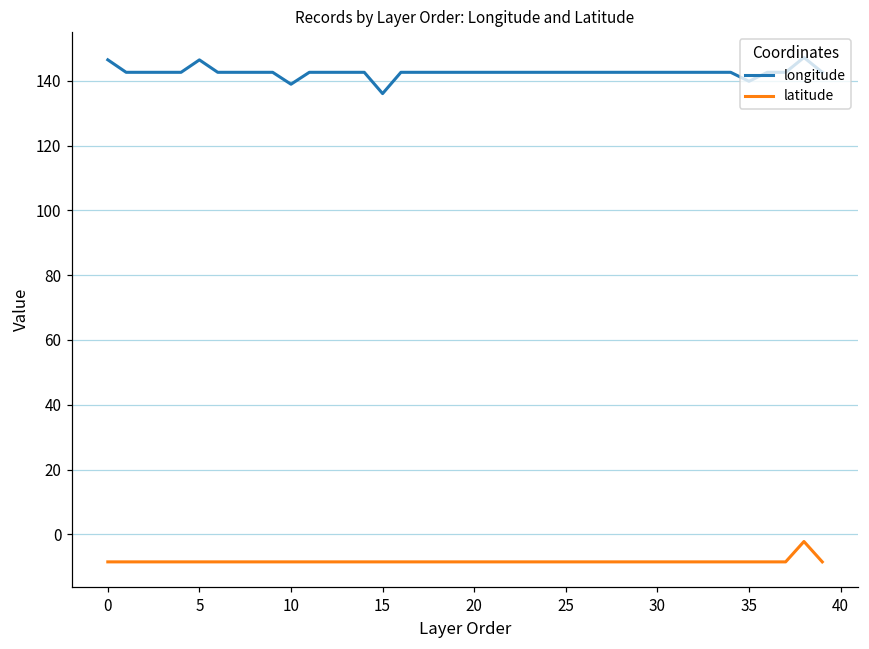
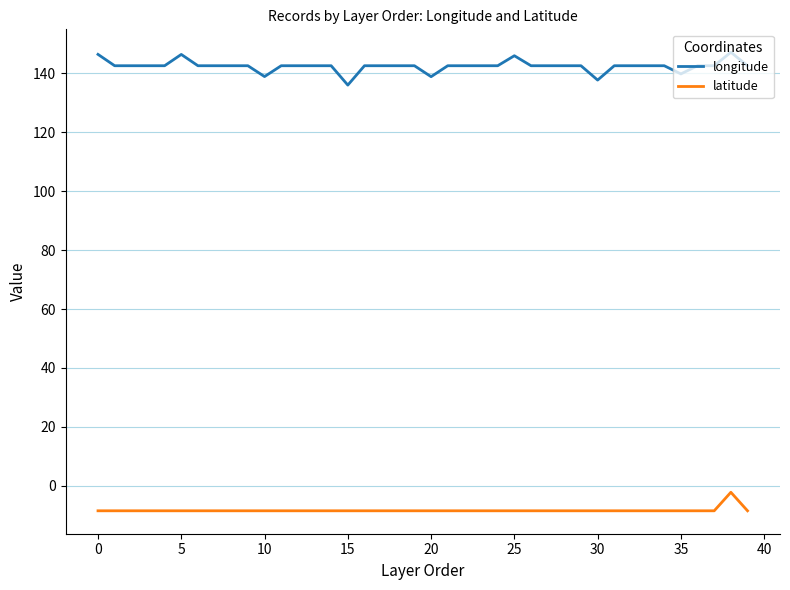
  {
    "longitude": {
      "0": 146,
      "5": 146,
      "10": 139,
      "15": 136,
-     "20": 143,
-     "25": 143,
-     "30": 143
+     "20": 139,
+     "25": 146,
+     "30": 138
    },
    "latitude": {
      "0": -8,
      "5": -8,
      "10": -8,
      "15": -8,
      "20": -8,
      "25": -8,
      "30": -8,
      "35": -8
    }
  }
